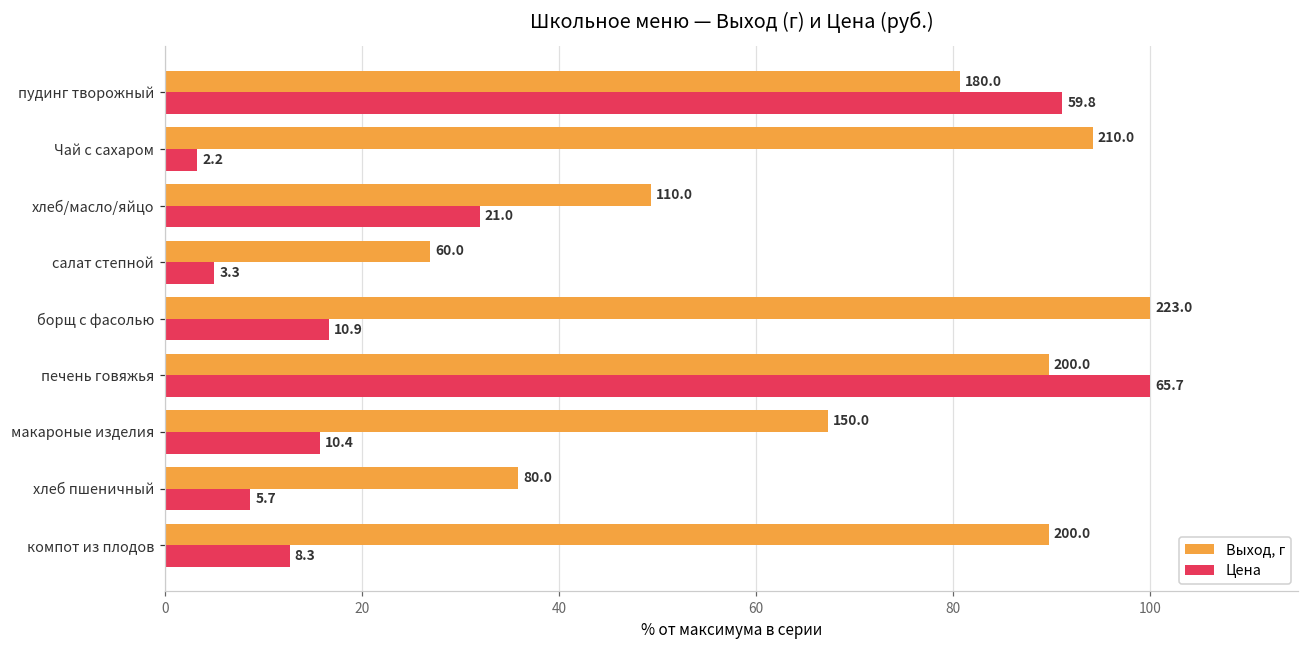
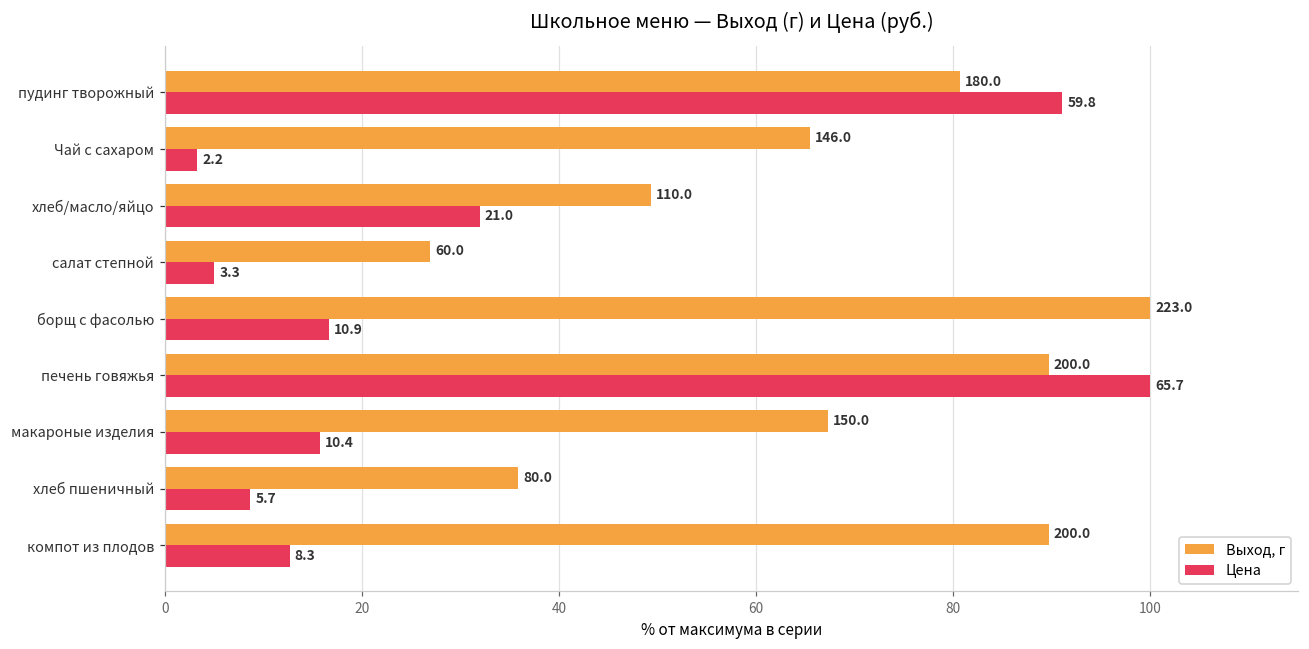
  {
    "Выход, г": {
-     "Чай с сахаром": 210.0
+     "Чай с сахаром": 146.0
    }
  }
